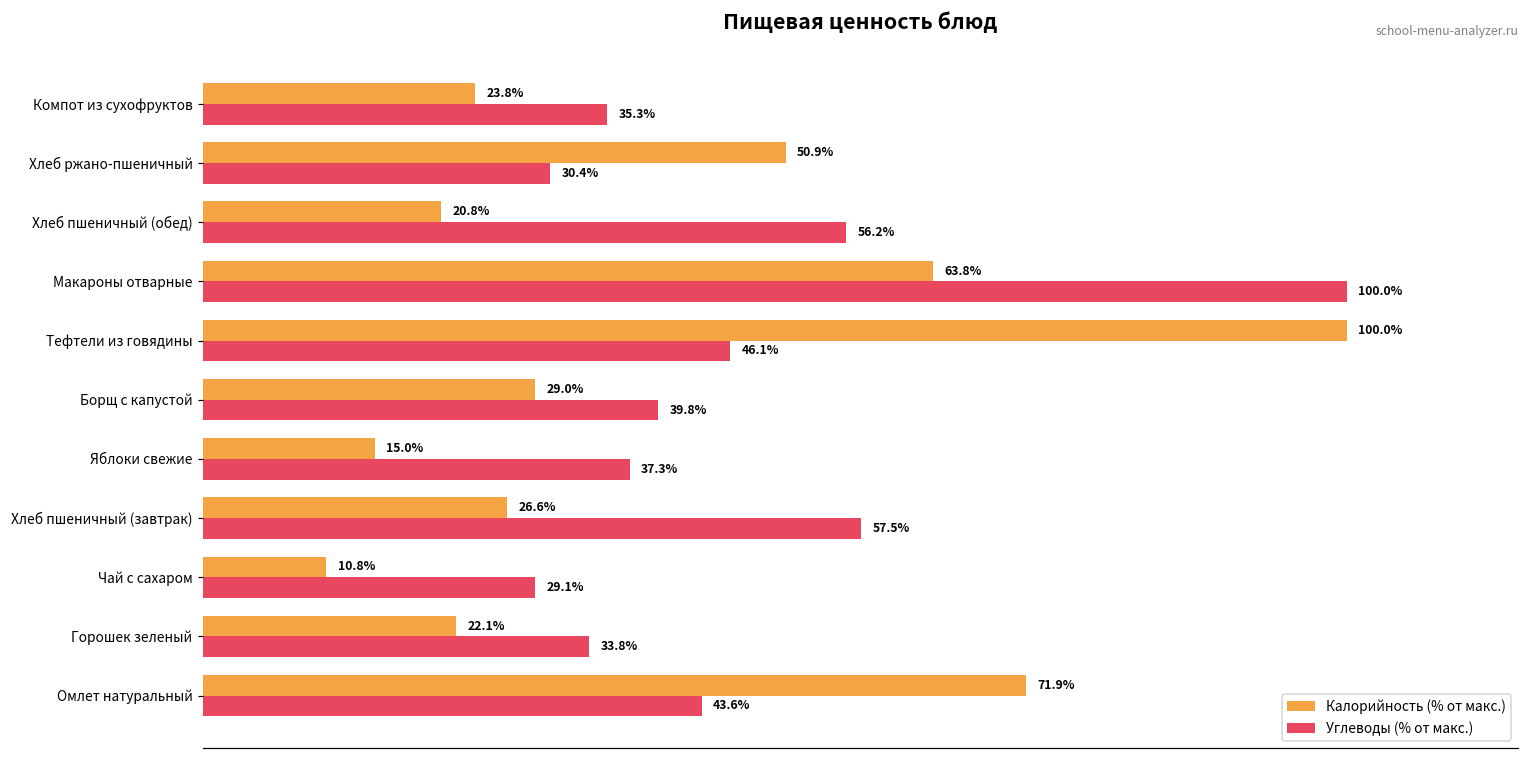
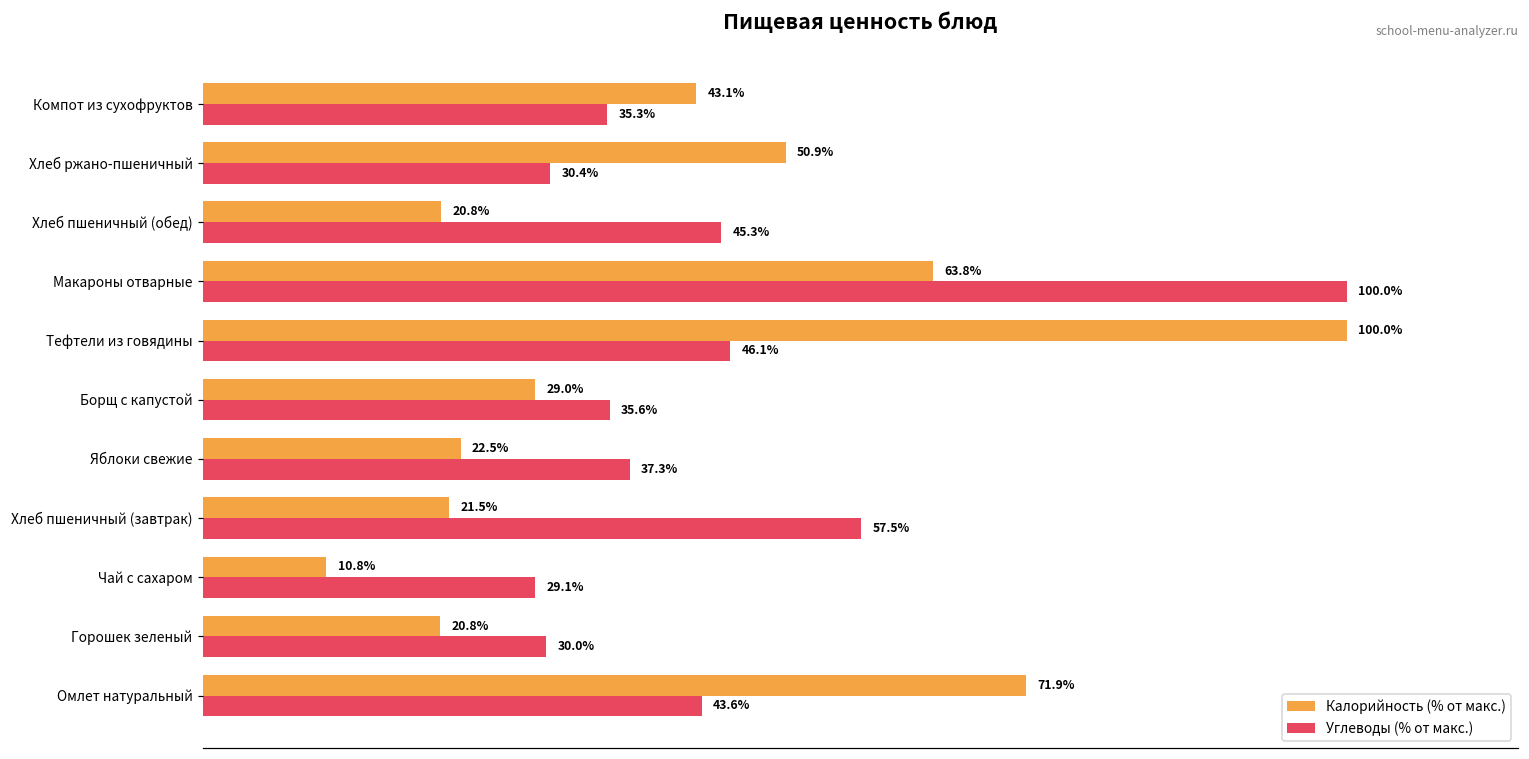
  {
    "Калорийность (% от макс.)": {
-     "Компот из сухофруктов": "23.8%",
+     "Компот из сухофруктов": "43.1%",
      "Хлеб ржано-пшеничный": "50.9%",
      "Хлеб пшеничный (обед)": "20.8%",
      "Макароны отварные": "63.8%",
      "Тефтели из говядины": "100.0%",
      "Борщ с капустой": "29.0%",
-     "Яблоки свежие": "15.0%",
-     "Хлеб пшеничный (завтрак)": "26.6%",
+     "Яблоки свежие": "22.5%",
+     "Хлеб пшеничный (завтрак)": "21.5%",
      "Чай с сахаром": "10.8%",
-     "Горошек зеленый": "22.1%",
+     "Горошек зеленый": "20.8%",
      "Омлет натуральный": "71.9%"
    },
    "Углеводы (% от макс.)": {
      "Компот из сухофруктов": "35.3%",
      "Хлеб ржано-пшеничный": "30.4%",
-     "Хлеб пшеничный (обед)": "56.2%",
+     "Хлеб пшеничный (обед)": "45.3%",
      "Макароны отварные": "100.0%",
      "Тефтели из говядины": "46.1%",
-     "Борщ с капустой": "39.8%",
+     "Борщ с капустой": "35.6%",
      "Яблоки свежие": "37.3%",
      "Хлеб пшеничный (завтрак)": "57.5%",
      "Чай с сахаром": "29.1%",
-     "Горошек зеленый": "33.8%",
+     "Горошек зеленый": "30.0%",
      "Омлет натуральный": "43.6%"
    }
  }
